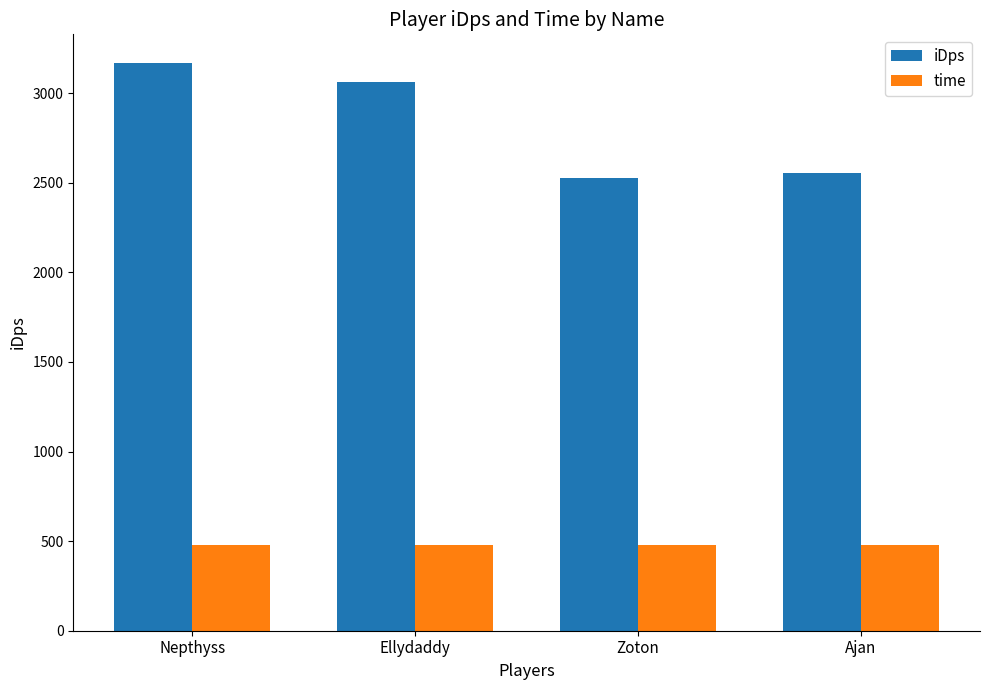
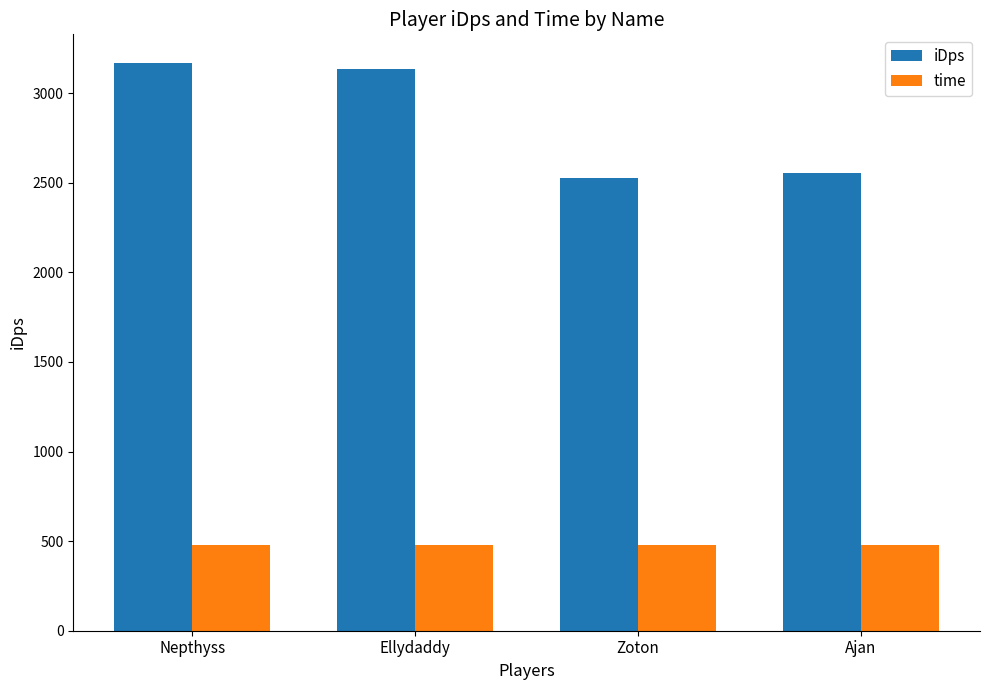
  {
    "iDps": {
      "Nepthyss": 3170,
-     "Ellydaddy": 3060,
+     "Ellydaddy": 3140,
      "Zoton": 2530,
      "Ajan": 2560
    },
    "time": {
      "Nepthyss": 480,
      "Ellydaddy": 480,
      "Zoton": 480,
      "Ajan": 480
    }
  }
